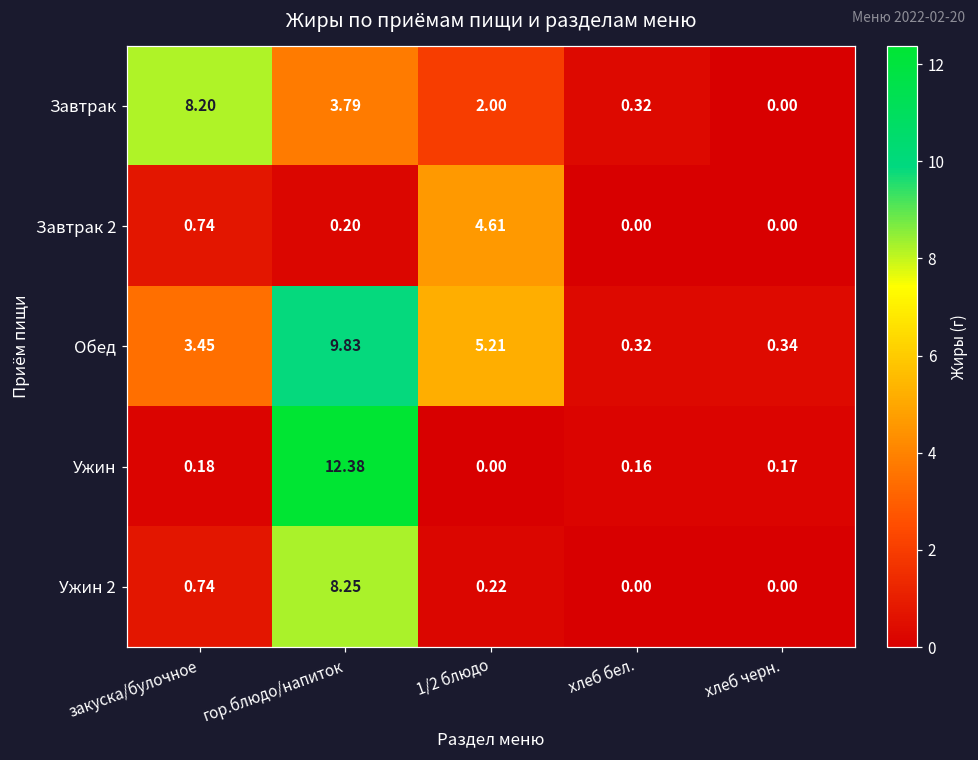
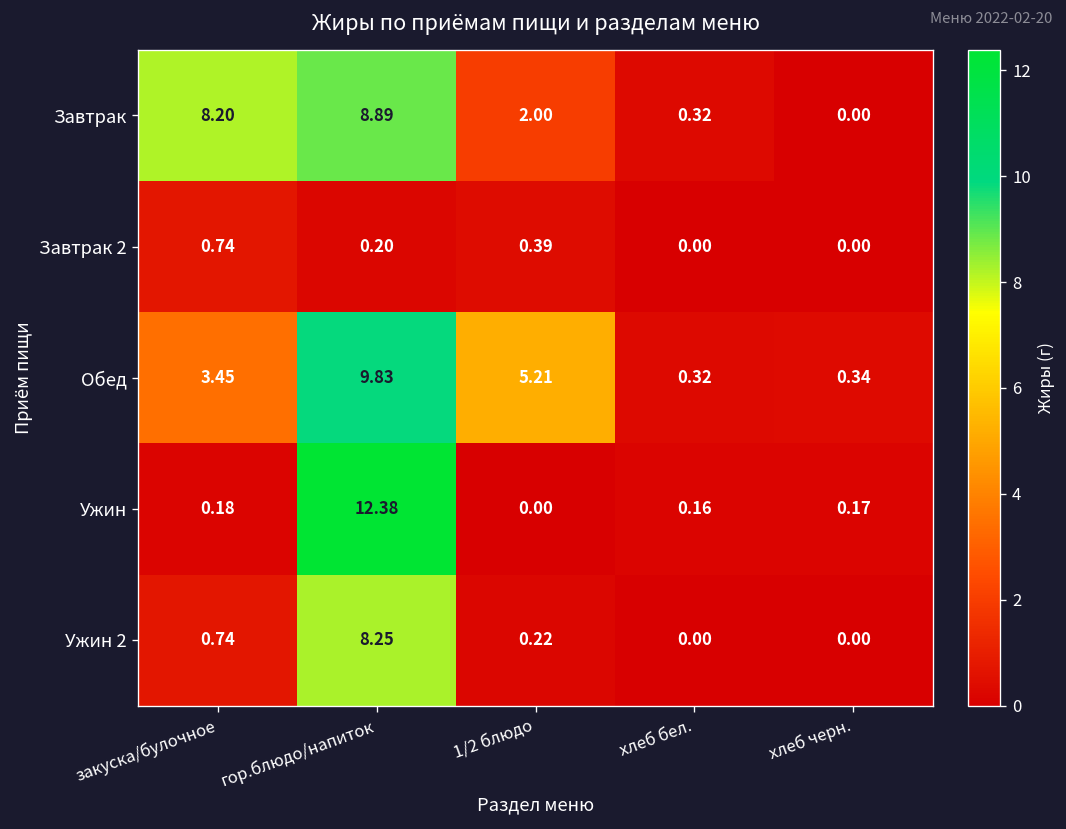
  {
    "Завтрак": {
      "закуска/булочное": 8.20,
-     "гор.блюдо/напиток": 3.79,
+     "гор.блюдо/напиток": 8.89,
      "1/2 блюдо": 2.00,
      "хлеб бел.": 0.32,
      "хлеб черн.": 0.00
    },
    "Завтрак 2": {
      "закуска/булочное": 0.74,
      "гор.блюдо/напиток": 0.20,
-     "1/2 блюдо": 4.61,
+     "1/2 блюдо": 0.39,
      "хлеб бел.": 0.00,
      "хлеб черн.": 0.00
    },
    "Обед": {
      "закуска/булочное": 3.45,
      "гор.блюдо/напиток": 9.83,
      "1/2 блюдо": 5.21,
      "хлеб бел.": 0.32,
      "хлеб черн.": 0.34
    },
    "Ужин": {
      "закуска/булочное": 0.18,
      "гор.блюдо/напиток": 12.38,
      "1/2 блюдо": 0.00,
      "хлеб бел.": 0.16,
      "хлеб черн.": 0.17
    },
    "Ужин 2": {
      "закуска/булочное": 0.74,
      "гор.блюдо/напиток": 8.25,
      "1/2 блюдо": 0.22,
      "хлеб бел.": 0.00,
      "хлеб черн.": 0.00
    }
  }
